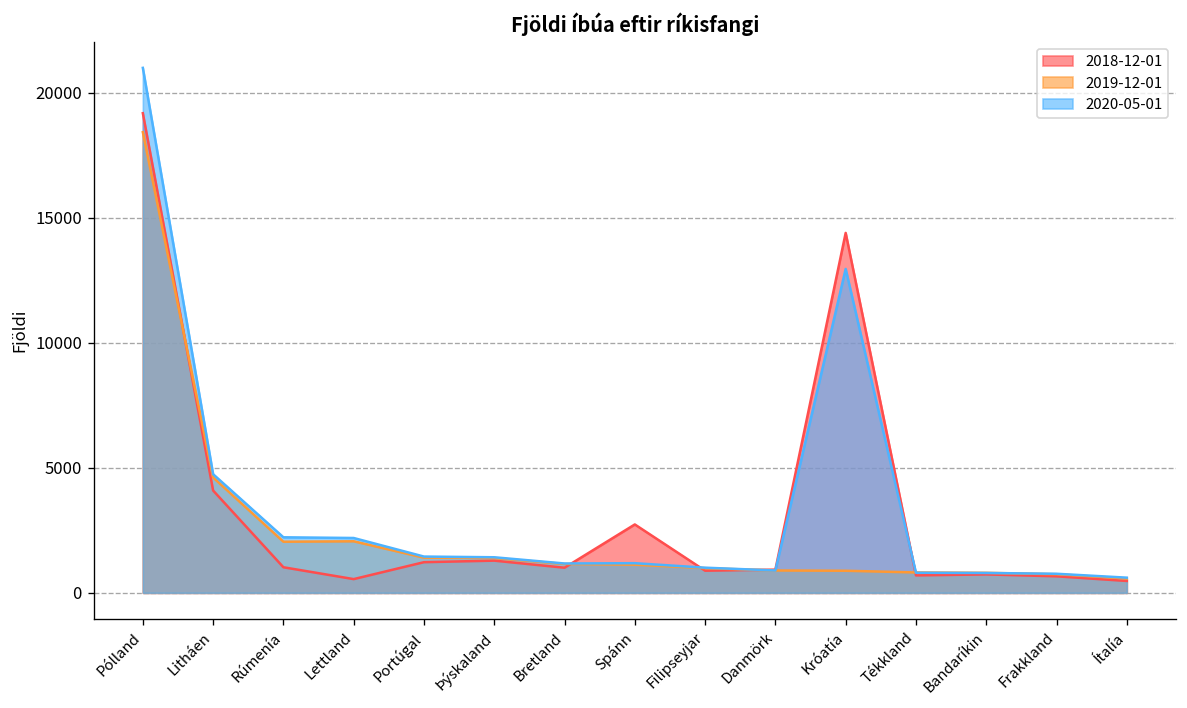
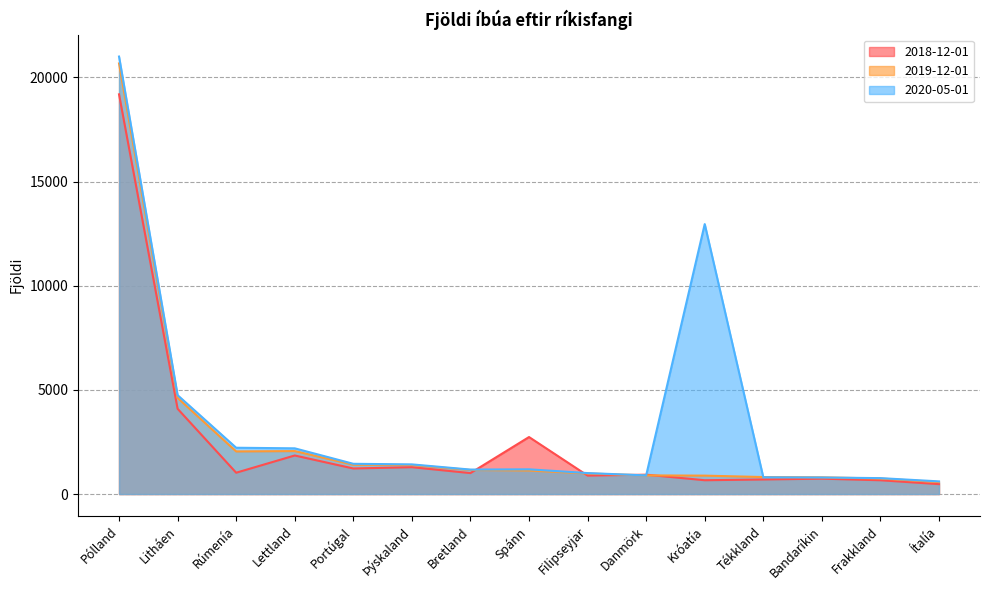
  {
    "2018-12-01": {
      "Pólland": 19200,
      "Litháen": 4100,
      "Rúmenía": 1000,
-     "Lettland": 600,
+     "Lettland": 1900,
      "Portúgal": 1200,
      "Bretland": 1000,
      "Spánn": 2700,
-     "Króatía": 14400
+     "Króatía": 700
    },
    "2019-12-01": {
-     "Pólland": 18400,
+     "Pólland": 20700,
      "Litháen": 4600,
      "Rúmenía": 2000,
      "Lettland": 2100,
      "Króatía": 900
    },
    "2020-05-01": {
      "Pólland": 21000,
      "Litháen": 4700,
      "Rúmenía": 2200,
      "Lettland": 2200,
      "Króatía": 13000
    }
  }
